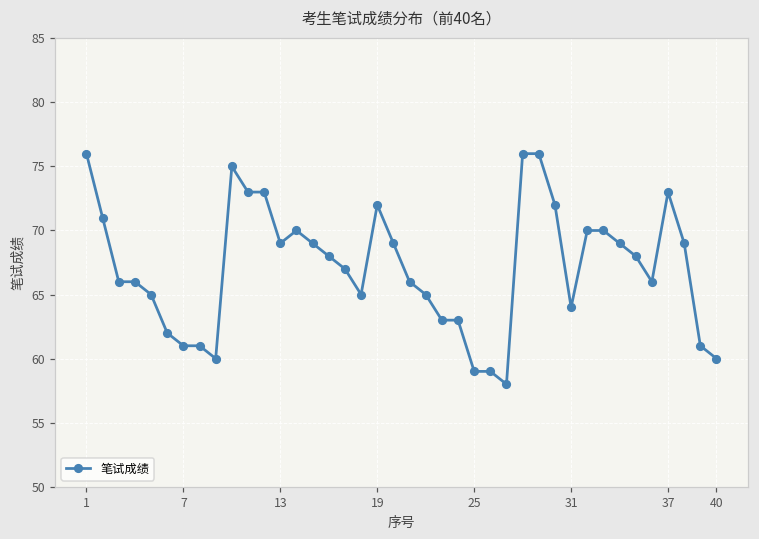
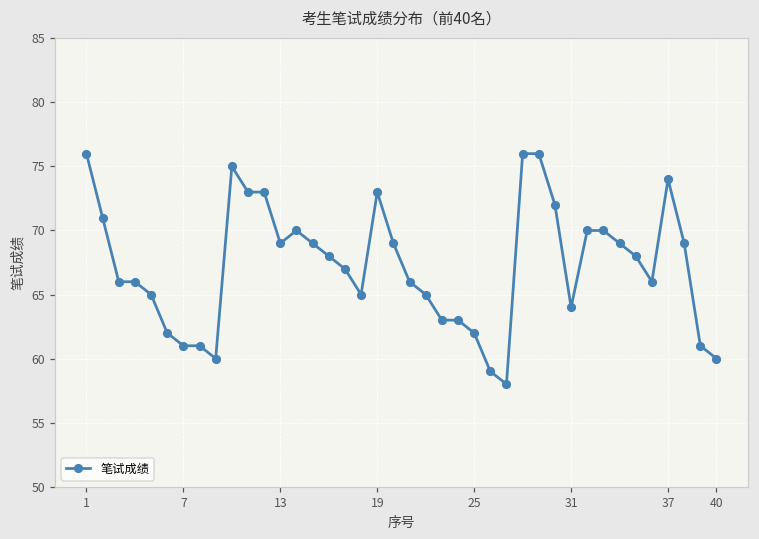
  {
    "1": 76,
    "7": 61,
    "13": 69,
-   "19": 72,
-   "25": 59,
+   "19": 73,
+   "25": 62,
    "31": 64,
-   "37": 73,
+   "37": 74,
    "40": 60
  }
